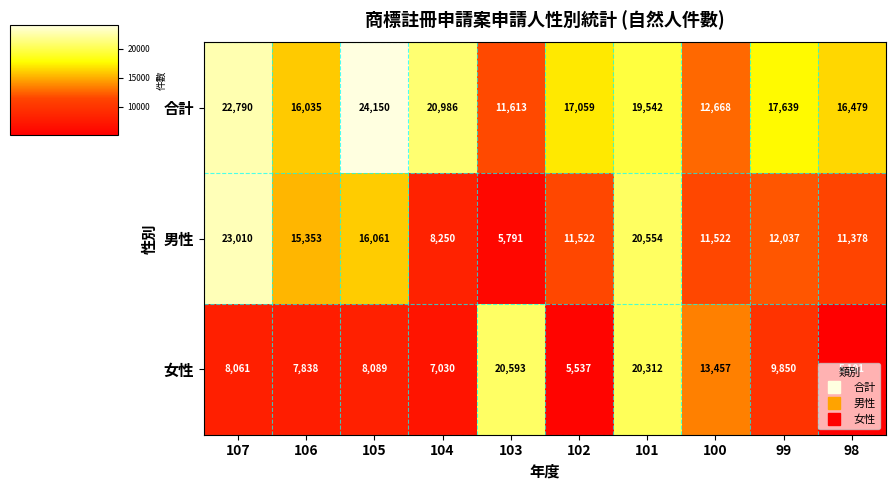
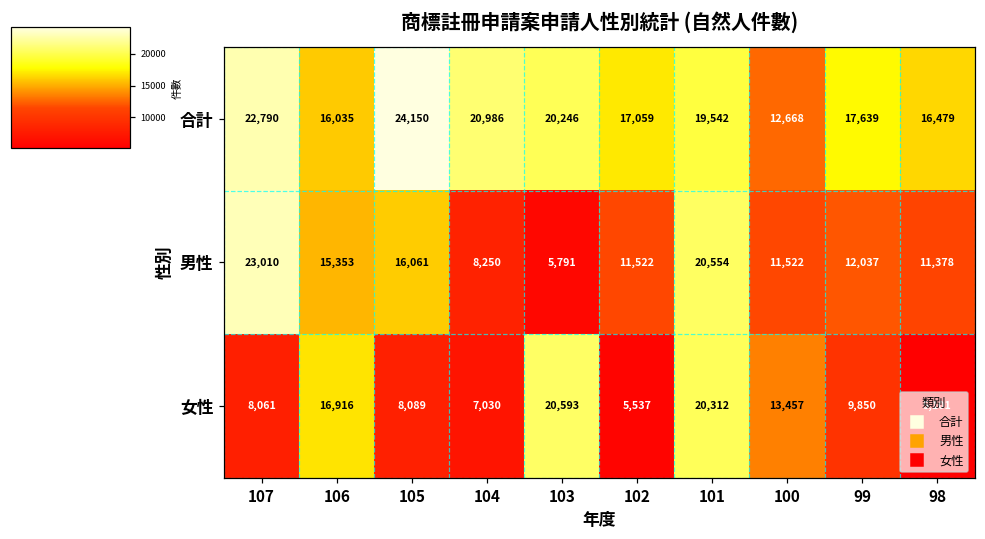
  {
    "合計": {
      "107": "22,790",
      "106": "16,035",
      "105": "24,150",
      "104": "20,986",
-     "103": "11,613",
+     "103": "20,246",
      "102": "17,059",
      "101": "19,542",
      "100": "12,668",
      "99": "17,639",
      "98": "16,479"
    },
    "男性": {
      "107": "23,010",
      "106": "15,353",
      "105": "16,061",
      "104": "8,250",
      "103": "5,791",
      "102": "11,522",
      "101": "20,554",
      "100": "11,522",
      "99": "12,037",
      "98": "11,378"
    },
    "女性": {
      "107": "8,061",
-     "106": "7,838",
+     "106": "16,916",
      "105": "8,089",
      "104": "7,030",
      "103": "20,593",
      "102": "5,537",
      "101": "20,312",
      "100": "13,457",
      "99": "9,850"
    }
  }
